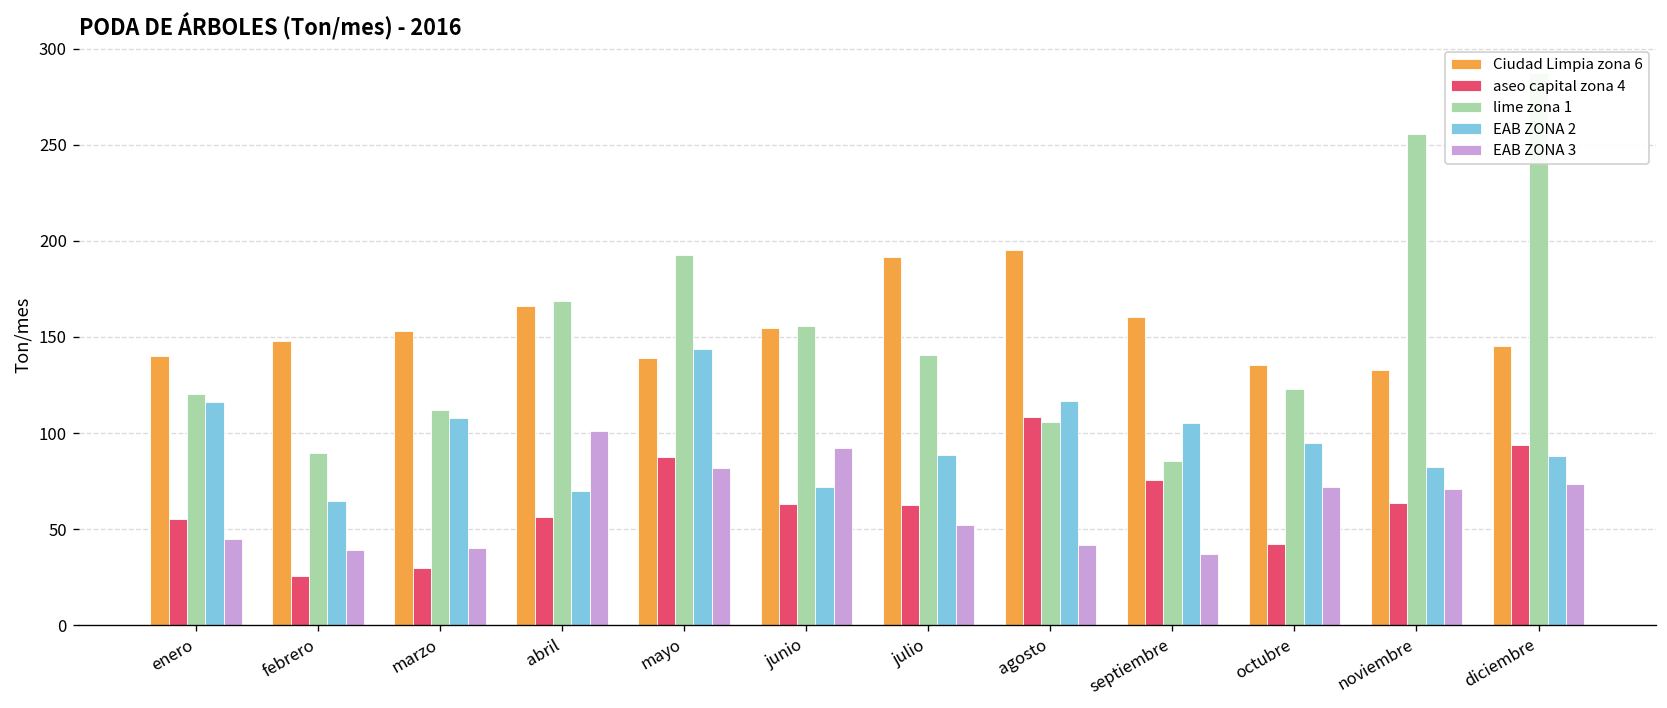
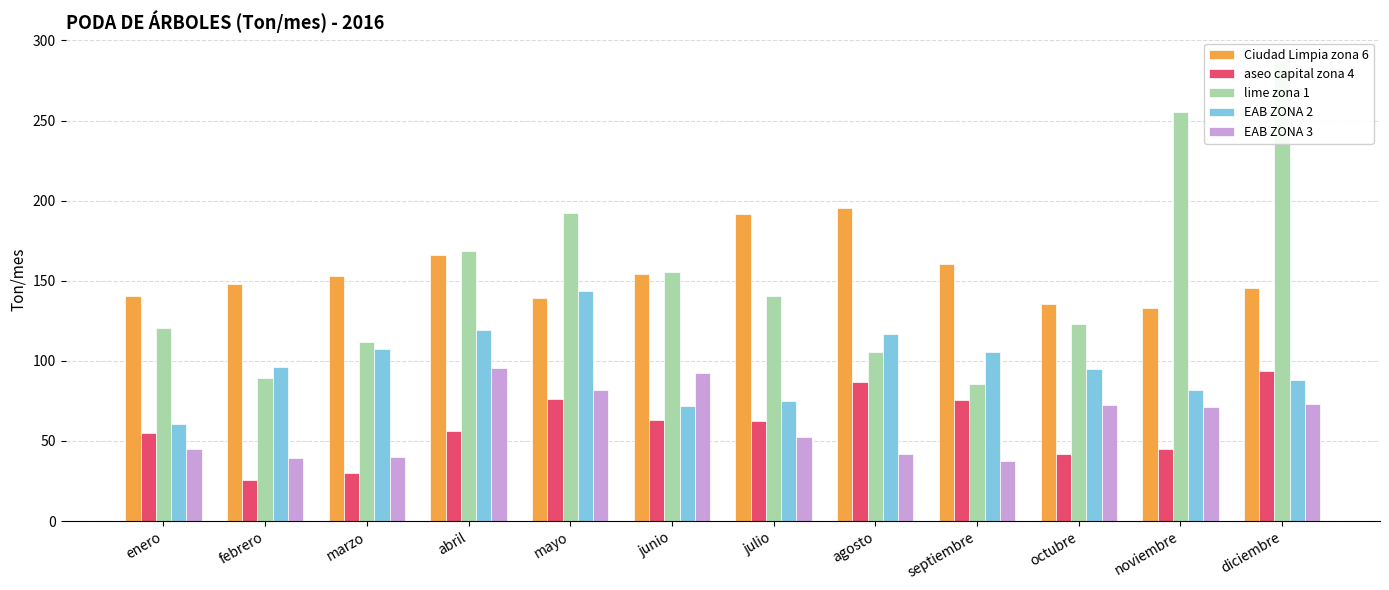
  {
    "Ciudad Limpia zona 6": {
      "enero": 140,
      "febrero": 148,
      "marzo": 153,
      "abril": 166,
      "mayo": 139,
      "junio": 155,
      "julio": 192,
      "agosto": 195,
      "septiembre": 160,
      "octubre": 135,
      "noviembre": 133,
      "diciembre": 145
    },
    "aseo capital zona 4": {
      "enero": 55,
      "febrero": 26,
      "marzo": 30,
      "abril": 56,
-     "mayo": 87,
+     "mayo": 76,
      "junio": 63,
      "julio": 62,
-     "agosto": 108,
+     "agosto": 87,
      "septiembre": 76,
      "octubre": 42,
-     "noviembre": 64,
+     "noviembre": 45,
      "diciembre": 94
    },
    "lime zona 1": {
      "enero": 120,
      "febrero": 89,
      "marzo": 112,
      "abril": 169,
      "mayo": 193,
      "junio": 156,
      "julio": 141,
      "agosto": 106,
      "septiembre": 85,
      "octubre": 123,
      "noviembre": 255
    },
    "EAB ZONA 2": {
-     "enero": 116,
-     "febrero": 65,
+     "enero": 60,
+     "febrero": 96,
      "marzo": 108,
-     "abril": 70,
+     "abril": 119,
      "mayo": 144,
      "junio": 72,
-     "julio": 89,
+     "julio": 75,
      "agosto": 117,
      "septiembre": 105,
      "octubre": 95,
      "noviembre": 82,
      "diciembre": 88
    },
    "EAB ZONA 3": {
      "enero": 45,
      "febrero": 39,
      "marzo": 40,
-     "abril": 101,
+     "abril": 95,
      "mayo": 82,
      "junio": 92,
      "julio": 52,
      "agosto": 42,
      "septiembre": 37,
      "octubre": 72,
      "noviembre": 71,
      "diciembre": 73
    }
  }
